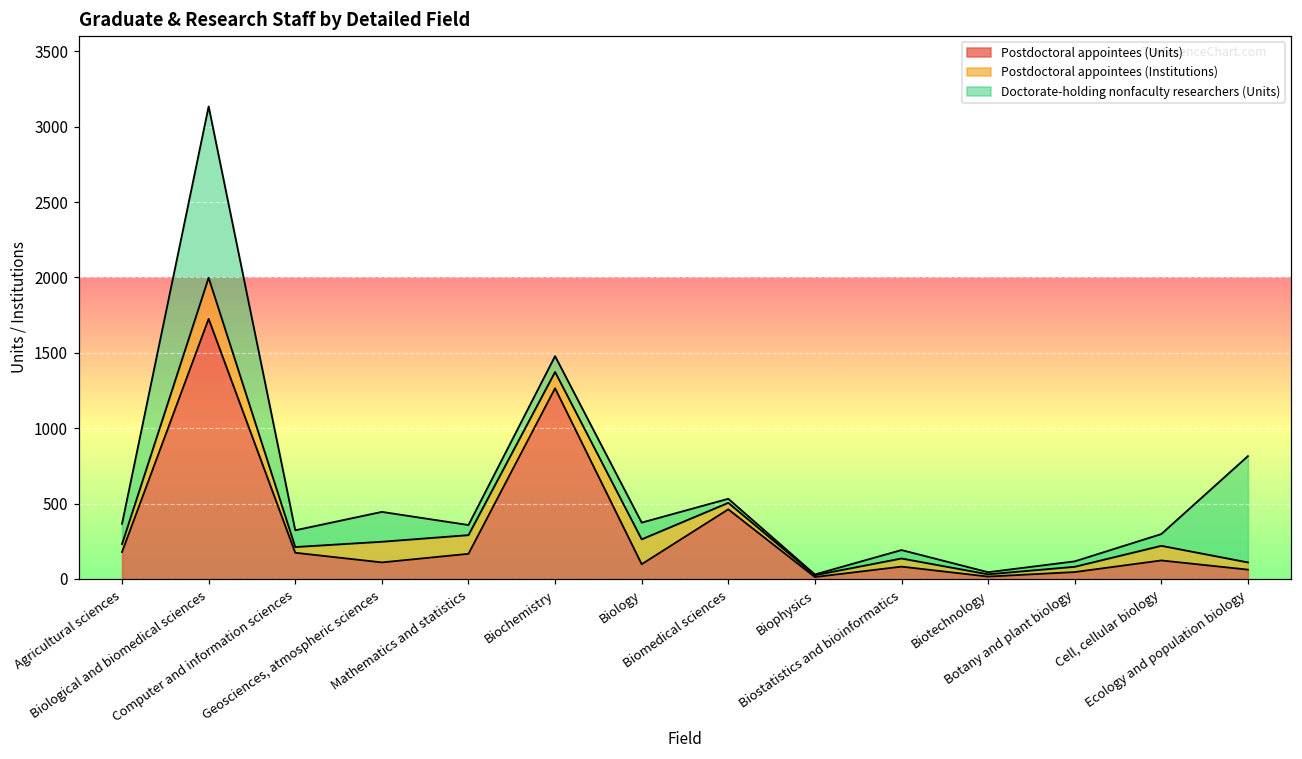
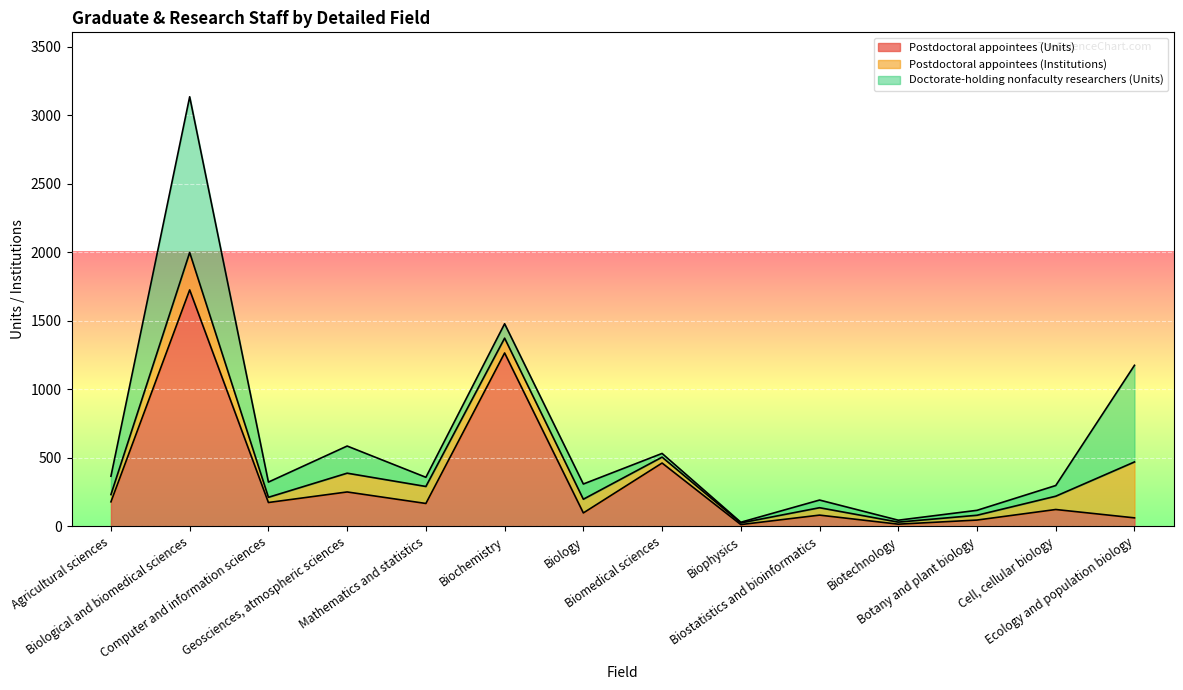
  {
    "Postdoctoral appointees (Units)": {
      "Agricultural sciences": 180,
      "Biological and biomedical sciences": 1730,
      "Computer and information sciences": 170,
-     "Geosciences, atmospheric sciences": 110,
+     "Geosciences, atmospheric sciences": 250,
      "Mathematics and statistics": 170,
      "Biochemistry": 1270,
      "Biology": 100,
      "Biomedical sciences": 460,
      "Biostatistics and bioinformatics": 80,
      "Botany and plant biology": 50,
      "Cell, cellular biology": 120,
      "Ecology and population biology": 60
    },
    "Postdoctoral appointees (Institutions)": {
      "Agricultural sciences": 50,
      "Biological and biomedical sciences": 270,
      "Computer and information sciences": 40,
      "Geosciences, atmospheric sciences": 140,
      "Mathematics and statistics": 120,
      "Biochemistry": 110,
-     "Biology": 170,
+     "Biology": 100,
      "Biomedical sciences": 40,
      "Biostatistics and bioinformatics": 50,
      "Botany and plant biology": 40,
      "Cell, cellular biology": 100,
-     "Ecology and population biology": 50
+     "Ecology and population biology": 410
    },
    "Doctorate-holding nonfaculty researchers (Units)": {
      "Agricultural sciences": 130,
      "Biological and biomedical sciences": 1140,
      "Computer and information sciences": 110,
      "Geosciences, atmospheric sciences": 200,
      "Mathematics and statistics": 70,
      "Biochemistry": 110,
      "Biology": 110,
      "Biomedical sciences": 30,
      "Biostatistics and bioinformatics": 60,
      "Botany and plant biology": 40,
      "Cell, cellular biology": 80,
      "Ecology and population biology": 710
    }
  }
